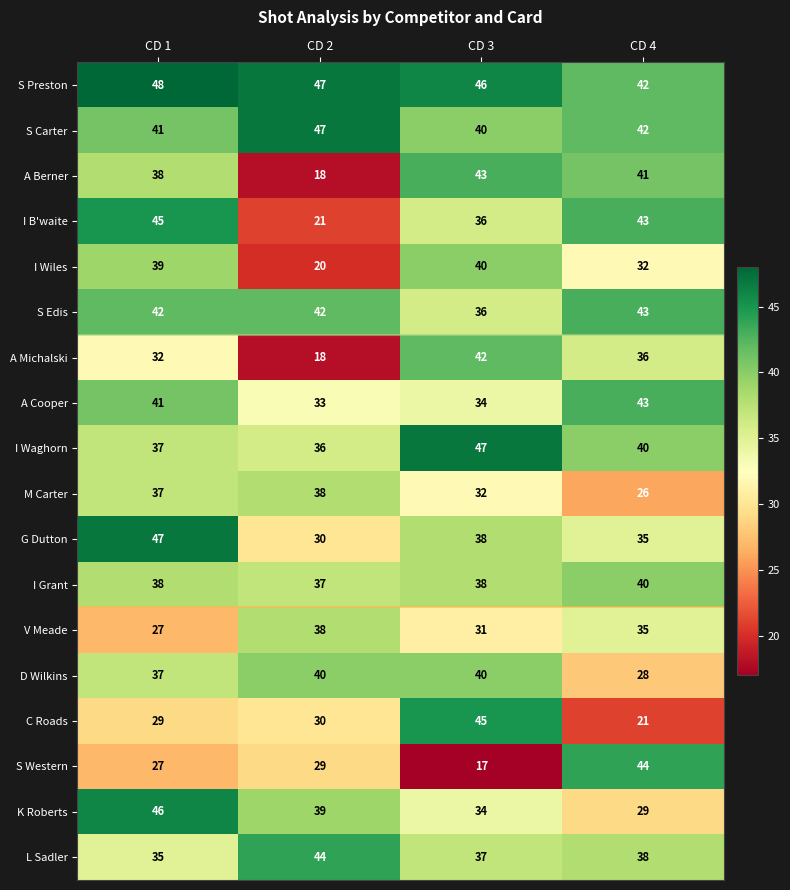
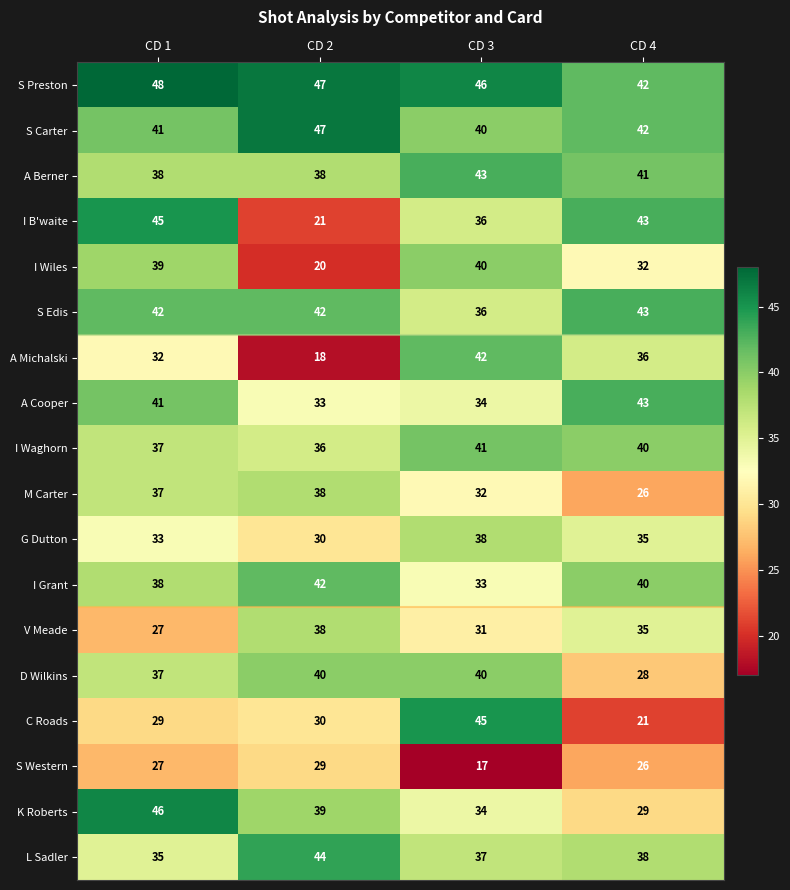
  {
    "S Preston": {
      "CD 1": 48,
      "CD 2": 47,
      "CD 3": 46,
      "CD 4": 42
    },
    "S Carter": {
      "CD 1": 41,
      "CD 2": 47,
      "CD 3": 40,
      "CD 4": 42
    },
    "A Berner": {
      "CD 1": 38,
-     "CD 2": 18,
+     "CD 2": 38,
      "CD 3": 43,
      "CD 4": 41
    },
    "I B'waite": {
      "CD 1": 45,
      "CD 2": 21,
      "CD 3": 36,
      "CD 4": 43
    },
    "I Wiles": {
      "CD 1": 39,
      "CD 2": 20,
      "CD 3": 40,
      "CD 4": 32
    },
    "S Edis": {
      "CD 1": 42,
      "CD 2": 42,
      "CD 3": 36,
      "CD 4": 43
    },
    "A Michalski": {
      "CD 1": 32,
      "CD 2": 18,
      "CD 3": 42,
      "CD 4": 36
    },
    "A Cooper": {
      "CD 1": 41,
      "CD 2": 33,
      "CD 3": 34,
      "CD 4": 43
    },
    "I Waghorn": {
      "CD 1": 37,
      "CD 2": 36,
-     "CD 3": 47,
+     "CD 3": 41,
      "CD 4": 40
    },
    "M Carter": {
      "CD 1": 37,
      "CD 2": 38,
      "CD 3": 32,
      "CD 4": 26
    },
    "G Dutton": {
-     "CD 1": 47,
+     "CD 1": 33,
      "CD 2": 30,
      "CD 3": 38,
      "CD 4": 35
    },
    "I Grant": {
      "CD 1": 38,
-     "CD 2": 37,
-     "CD 3": 38,
+     "CD 2": 42,
+     "CD 3": 33,
      "CD 4": 40
    },
    "V Meade": {
      "CD 1": 27,
      "CD 2": 38,
      "CD 3": 31,
      "CD 4": 35
    },
    "D Wilkins": {
      "CD 1": 37,
      "CD 2": 40,
      "CD 3": 40,
      "CD 4": 28
    },
    "C Roads": {
      "CD 1": 29,
      "CD 2": 30,
      "CD 3": 45,
      "CD 4": 21
    },
    "S Western": {
      "CD 1": 27,
      "CD 2": 29,
      "CD 3": 17,
-     "CD 4": 44
+     "CD 4": 26
    },
    "K Roberts": {
      "CD 1": 46,
      "CD 2": 39,
      "CD 3": 34,
      "CD 4": 29
    },
    "L Sadler": {
      "CD 1": 35,
      "CD 2": 44,
      "CD 3": 37,
      "CD 4": 38
    }
  }
